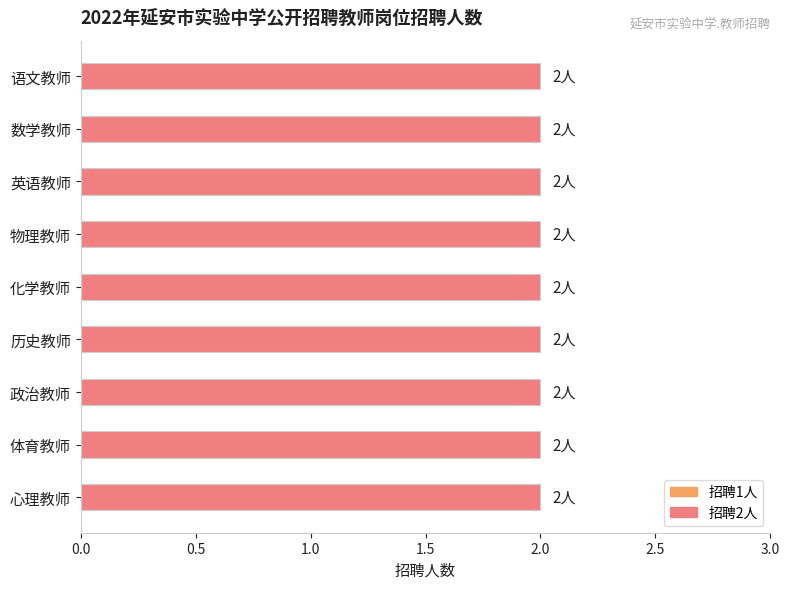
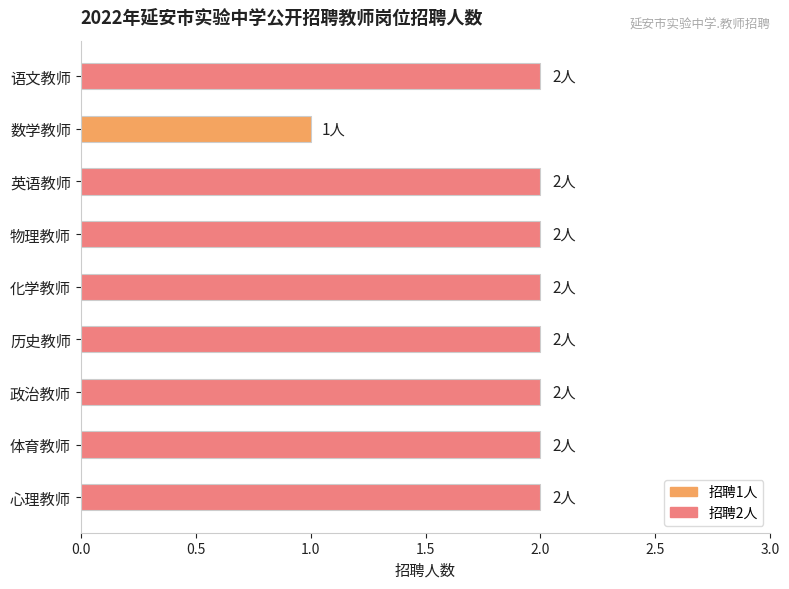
  {
    "语文教师": "2人",
-   "数学教师": "2人",
+   "数学教师": "1人",
    "英语教师": "2人",
    "物理教师": "2人",
    "化学教师": "2人",
    "历史教师": "2人",
    "政治教师": "2人",
    "体育教师": "2人",
    "心理教师": "2人"
  }
